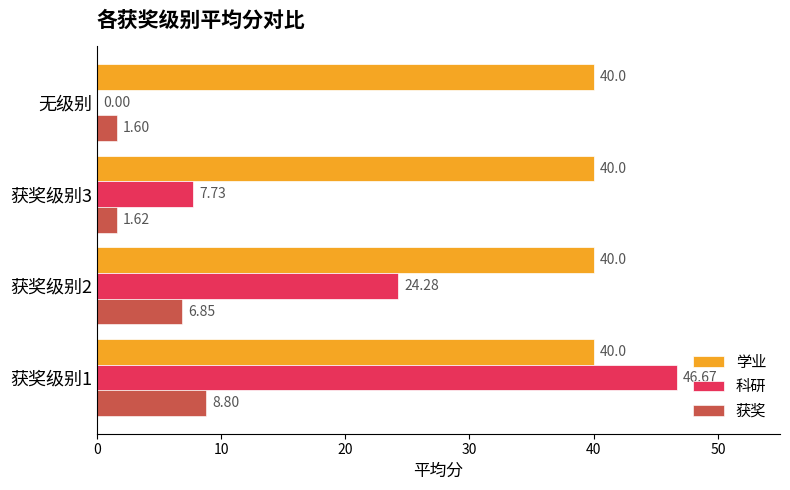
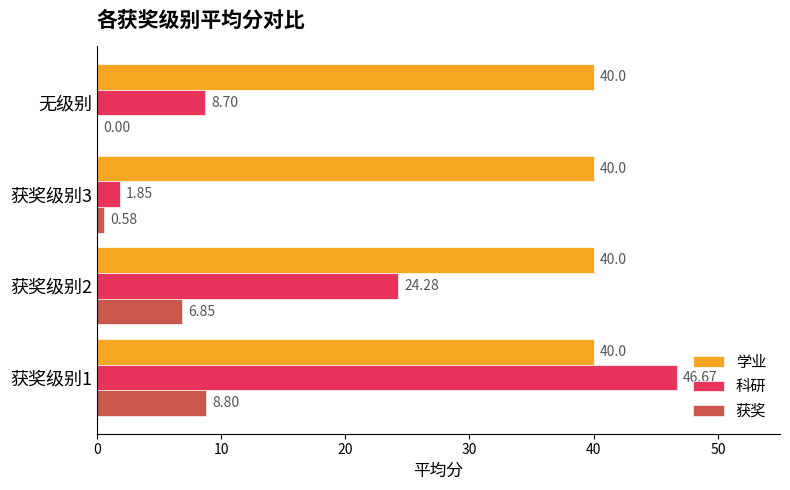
  {
    "学业": {
      "无级别": 40.0,
      "获奖级别3": 40.0,
      "获奖级别2": 40.0,
      "获奖级别1": 40.0
    },
    "科研": {
-     "无级别": 0.00,
-     "获奖级别3": 7.73,
+     "无级别": 8.70,
+     "获奖级别3": 1.85,
      "获奖级别2": 24.28,
      "获奖级别1": 46.67
    },
    "获奖": {
-     "无级别": 1.60,
-     "获奖级别3": 1.62,
+     "无级别": 0.00,
+     "获奖级别3": 0.58,
      "获奖级别2": 6.85,
      "获奖级别1": 8.80
    }
  }
